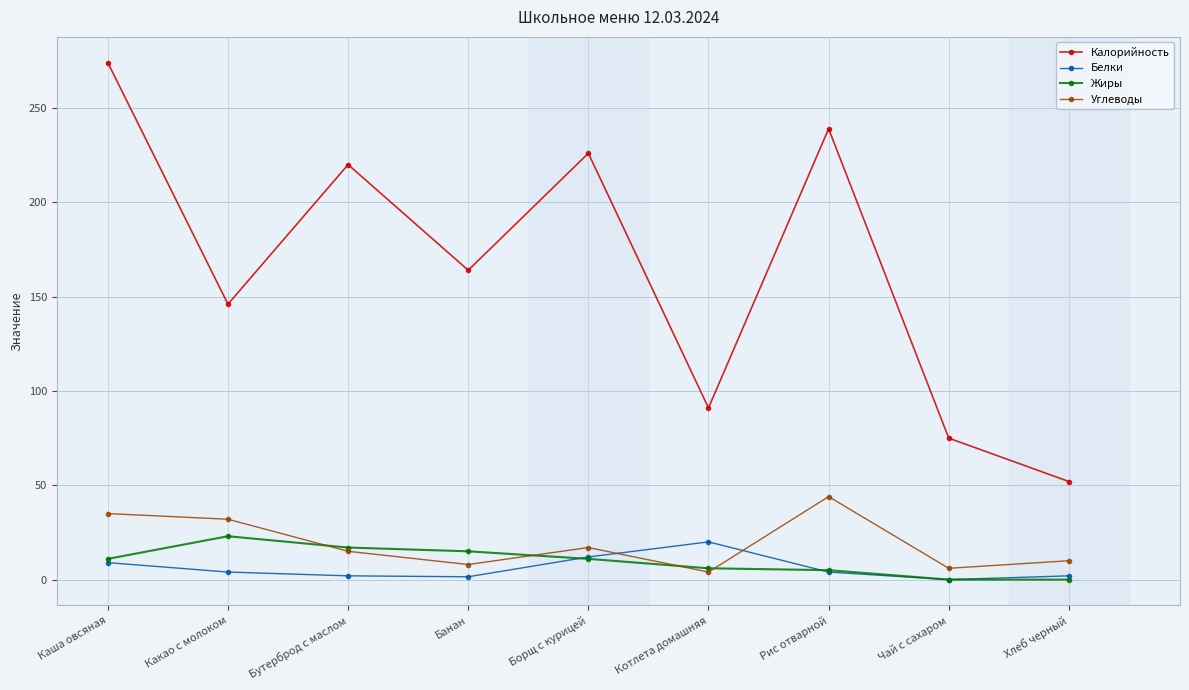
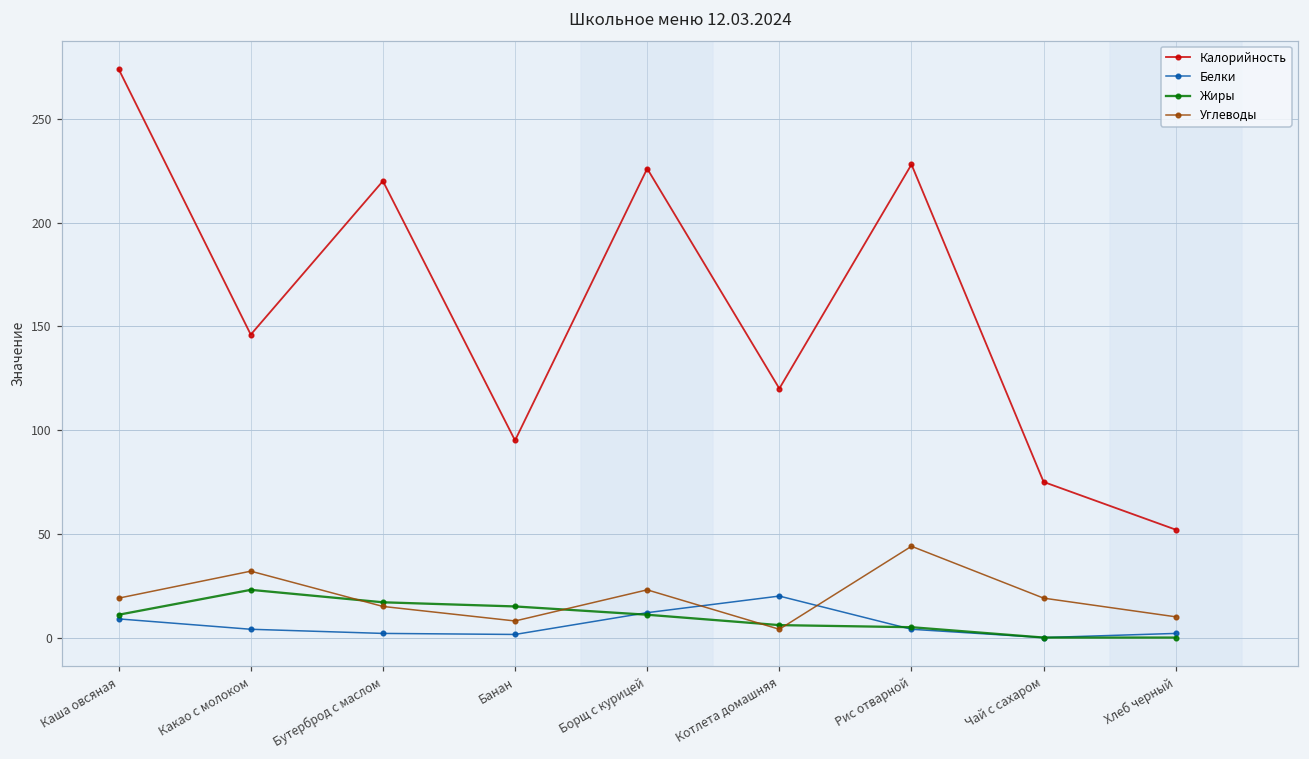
  {
    "Калорийность": {
      "Каша овсяная": 274,
      "Какао с молоком": 146,
      "Бутерброд с маслом": 220,
-     "Банан": 164,
+     "Банан": 95,
      "Борщ с курицей": 226,
-     "Котлета домашняя": 91,
-     "Рис отварной": 239,
+     "Котлета домашняя": 120,
+     "Рис отварной": 228,
      "Чай с сахаром": 75,
      "Хлеб черный": 52
    },
    "Белки": {
      "Каша овсяная": 9,
      "Какао с молоком": 4,
      "Бутерброд с маслом": 2,
      "Банан": 2,
      "Котлета домашняя": 20,
      "Хлеб черный": 2
    },
    "Жиры": {
      "Каша овсяная": 11,
      "Какао с молоком": 23,
      "Бутерброд с маслом": 17,
      "Банан": 15,
      "Котлета домашняя": 6,
      "Хлеб черный": 0
    },
    "Углеводы": {
-     "Каша овсяная": 35,
+     "Каша овсяная": 19,
      "Какао с молоком": 32,
      "Бутерброд с маслом": 15,
      "Банан": 8,
-     "Борщ с курицей": 17,
+     "Борщ с курицей": 23,
      "Котлета домашняя": 4,
      "Рис отварной": 44,
-     "Чай с сахаром": 6,
+     "Чай с сахаром": 19,
      "Хлеб черный": 10
    }
  }
